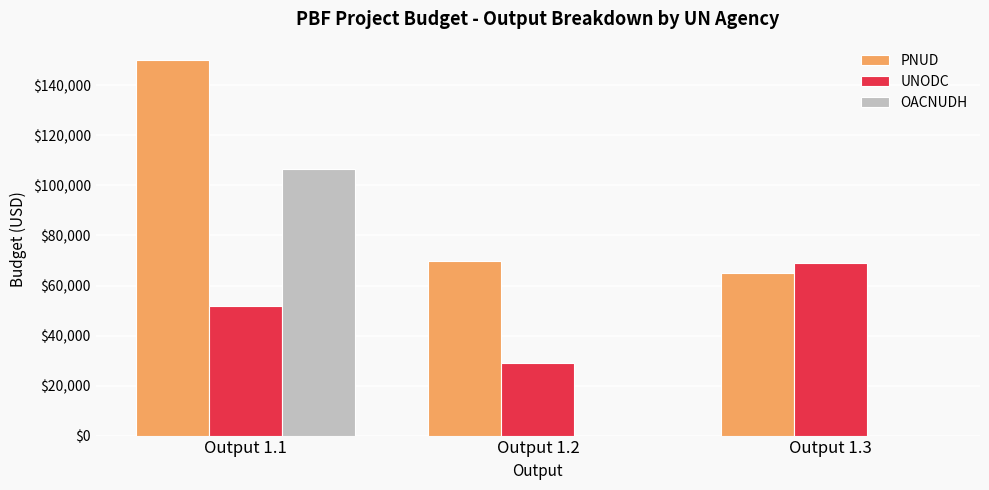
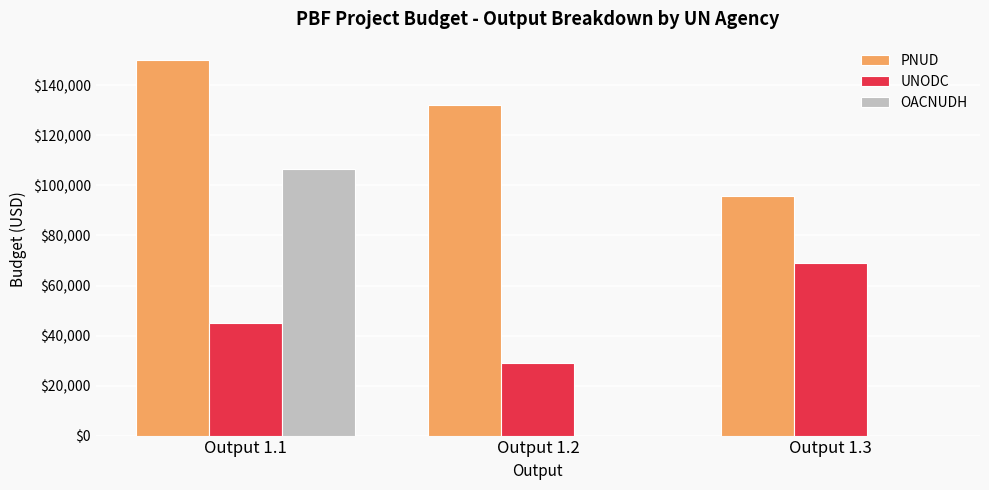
  {
    "PNUD": {
      "Output 1.1": "$150,000",
-     "Output 1.2": "$70,000",
-     "Output 1.3": "$65,000"
+     "Output 1.2": "$132,000",
+     "Output 1.3": "$96,000"
    },
    "UNODC": {
-     "Output 1.1": "$52,000",
+     "Output 1.1": "$45,000",
      "Output 1.2": "$29,000",
      "Output 1.3": "$69,000"
    },
    "OACNUDH": {
      "Output 1.1": "$107,000",
      "Output 1.2": "$0",
      "Output 1.3": "$0"
    }
  }
